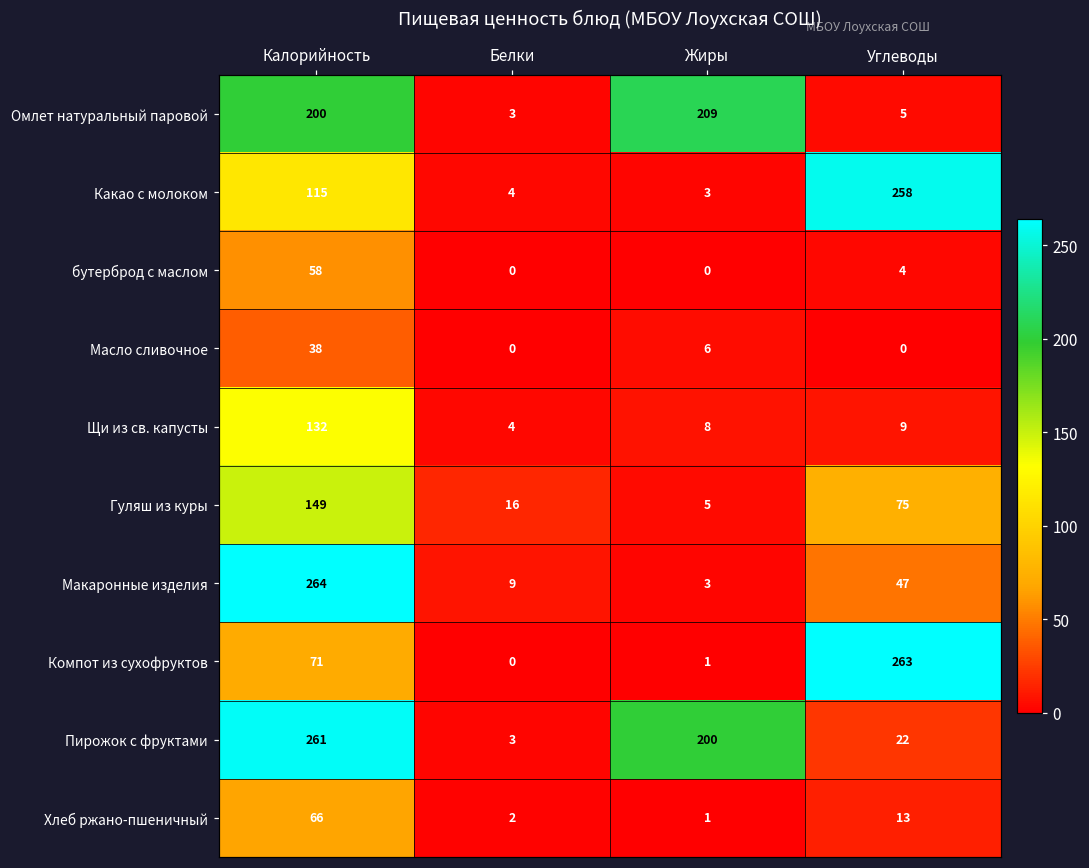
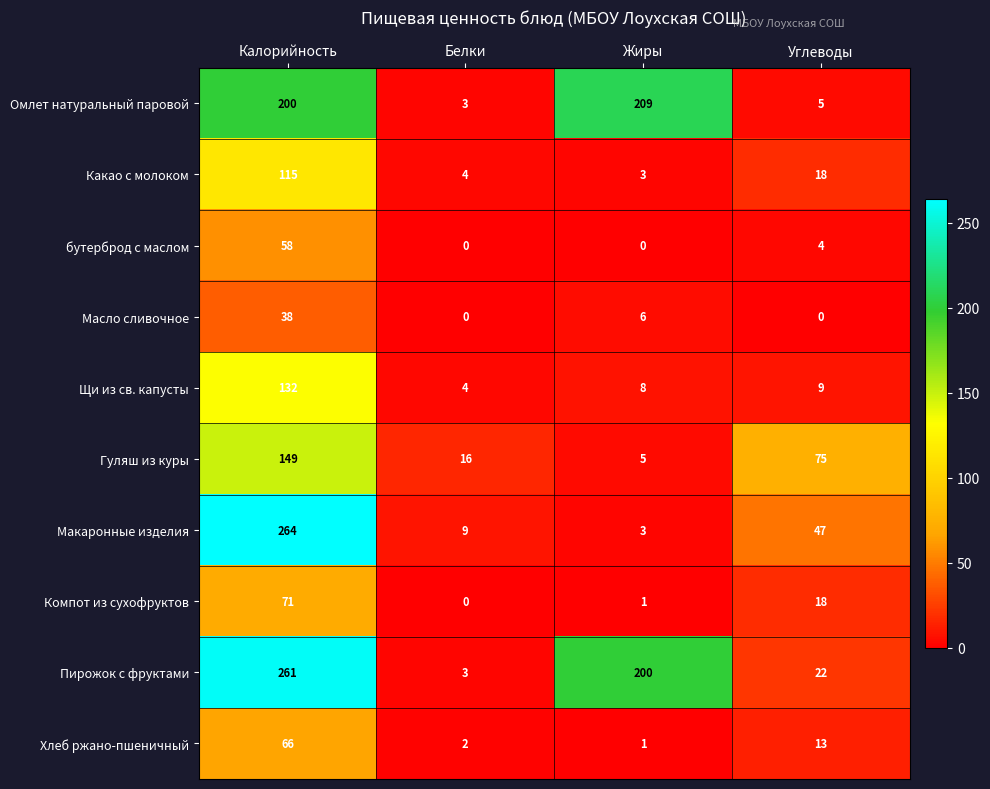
  {
    "Омлет натуральный паровой": {
      "Калорийность": 200,
      "Белки": 3,
      "Жиры": 209,
      "Углеводы": 5
    },
    "Какао с молоком": {
      "Калорийность": 115,
      "Белки": 4,
      "Жиры": 3,
-     "Углеводы": 258
+     "Углеводы": 18
    },
    "бутерброд с маслом": {
      "Калорийность": 58,
      "Белки": 0,
      "Жиры": 0,
      "Углеводы": 4
    },
    "Масло сливочное": {
      "Калорийность": 38,
      "Белки": 0,
      "Жиры": 6,
      "Углеводы": 0
    },
    "Щи из св. капусты": {
      "Калорийность": 132,
      "Белки": 4,
      "Жиры": 8,
      "Углеводы": 9
    },
    "Гуляш из куры": {
      "Калорийность": 149,
      "Белки": 16,
      "Жиры": 5,
      "Углеводы": 75
    },
    "Макаронные изделия": {
      "Калорийность": 264,
      "Белки": 9,
      "Жиры": 3,
      "Углеводы": 47
    },
    "Компот из сухофруктов": {
      "Калорийность": 71,
      "Белки": 0,
      "Жиры": 1,
-     "Углеводы": 263
+     "Углеводы": 18
    },
    "Пирожок с фруктами": {
      "Калорийность": 261,
      "Белки": 3,
      "Жиры": 200,
      "Углеводы": 22
    },
    "Хлеб ржано-пшеничный": {
      "Калорийность": 66,
      "Белки": 2,
      "Жиры": 1,
      "Углеводы": 13
    }
  }
